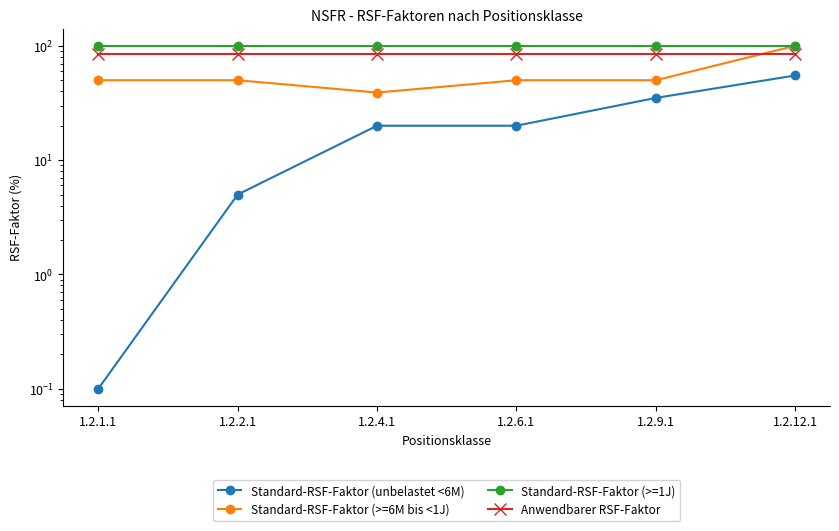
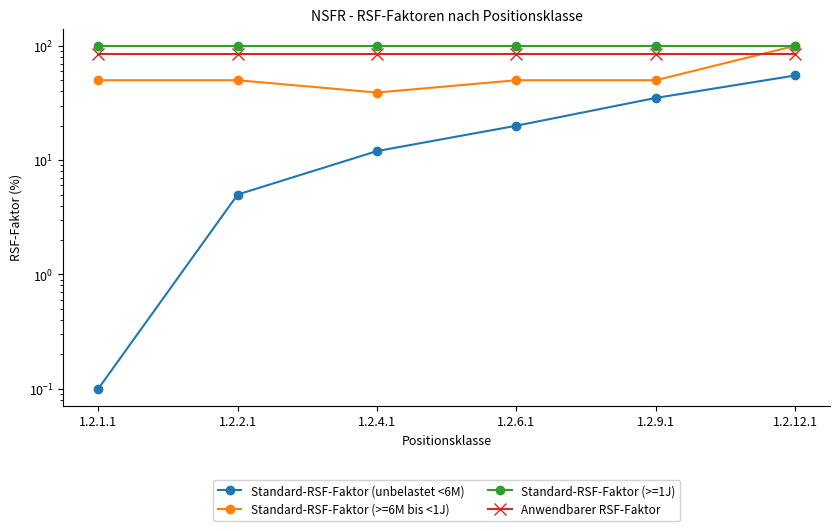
  {
    "Standard-RSF-Faktor (unbelastet <6M)": {
      "1.2.1.1": 0.10,
      "1.2.2.1": 5,
-     "1.2.4.1": 20,
+     "1.2.4.1": 12,
      "1.2.6.1": 20,
      "1.2.9.1": 35,
      "1.2.12.1": 60
    },
    "Standard-RSF-Faktor (>=6M bis <1J)": {
      "1.2.1.1": 50,
      "1.2.2.1": 50,
      "1.2.4.1": 39,
      "1.2.6.1": 50,
      "1.2.9.1": 50
    },
    "Standard-RSF-Faktor (>=1J)": {
      "1.2.1.1": 100,
      "1.2.2.1": 100,
      "1.2.4.1": 100,
      "1.2.6.1": 100,
      "1.2.9.1": 100
    },
    "Anwendbarer RSF-Faktor": {
      "1.2.1.1": 90,
      "1.2.2.1": 90,
      "1.2.4.1": 90,
      "1.2.6.1": 90,
      "1.2.9.1": 90,
      "1.2.12.1": 90
    }
  }
